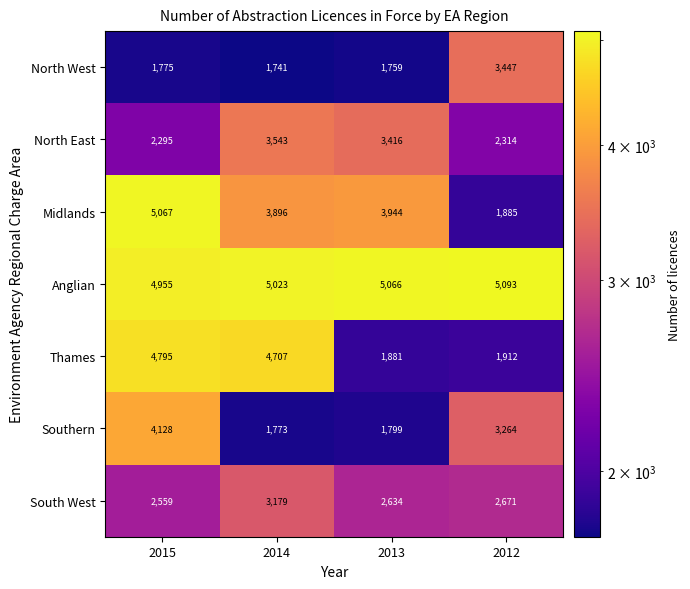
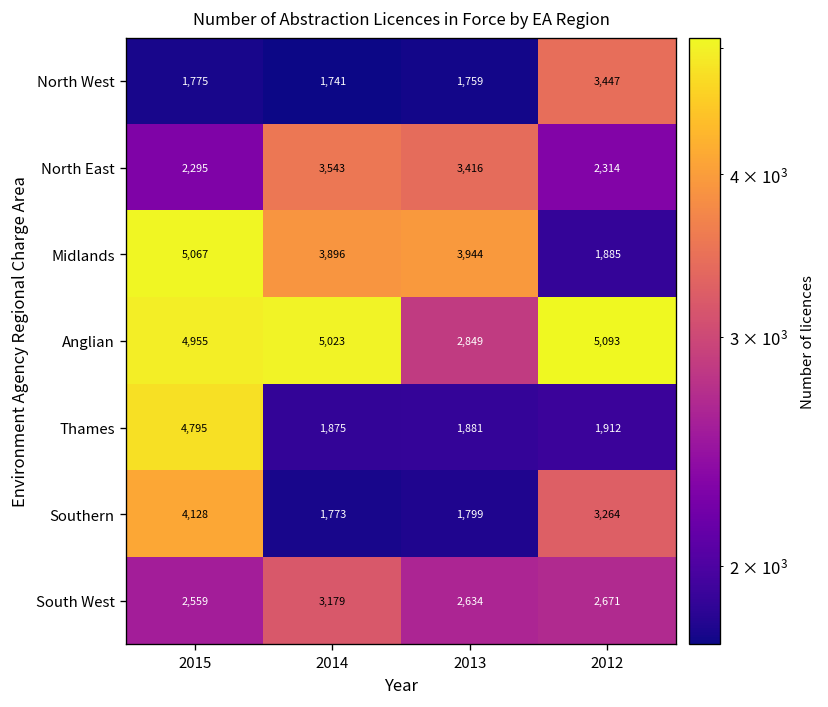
  {
    "North West": {
      "2015": "1,775",
      "2014": "1,741",
      "2013": "1,759",
      "2012": "3,447"
    },
    "North East": {
      "2015": "2,295",
      "2014": "3,543",
      "2013": "3,416",
      "2012": "2,314"
    },
    "Midlands": {
      "2015": "5,067",
      "2014": "3,896",
      "2013": "3,944",
      "2012": "1,885"
    },
    "Anglian": {
      "2015": "4,955",
      "2014": "5,023",
-     "2013": "5,066",
+     "2013": "2,849",
      "2012": "5,093"
    },
    "Thames": {
      "2015": "4,795",
-     "2014": "4,707",
+     "2014": "1,875",
      "2013": "1,881",
      "2012": "1,912"
    },
    "Southern": {
      "2015": "4,128",
      "2014": "1,773",
      "2013": "1,799",
      "2012": "3,264"
    },
    "South West": {
      "2015": "2,559",
      "2014": "3,179",
      "2013": "2,634",
      "2012": "2,671"
    }
  }
